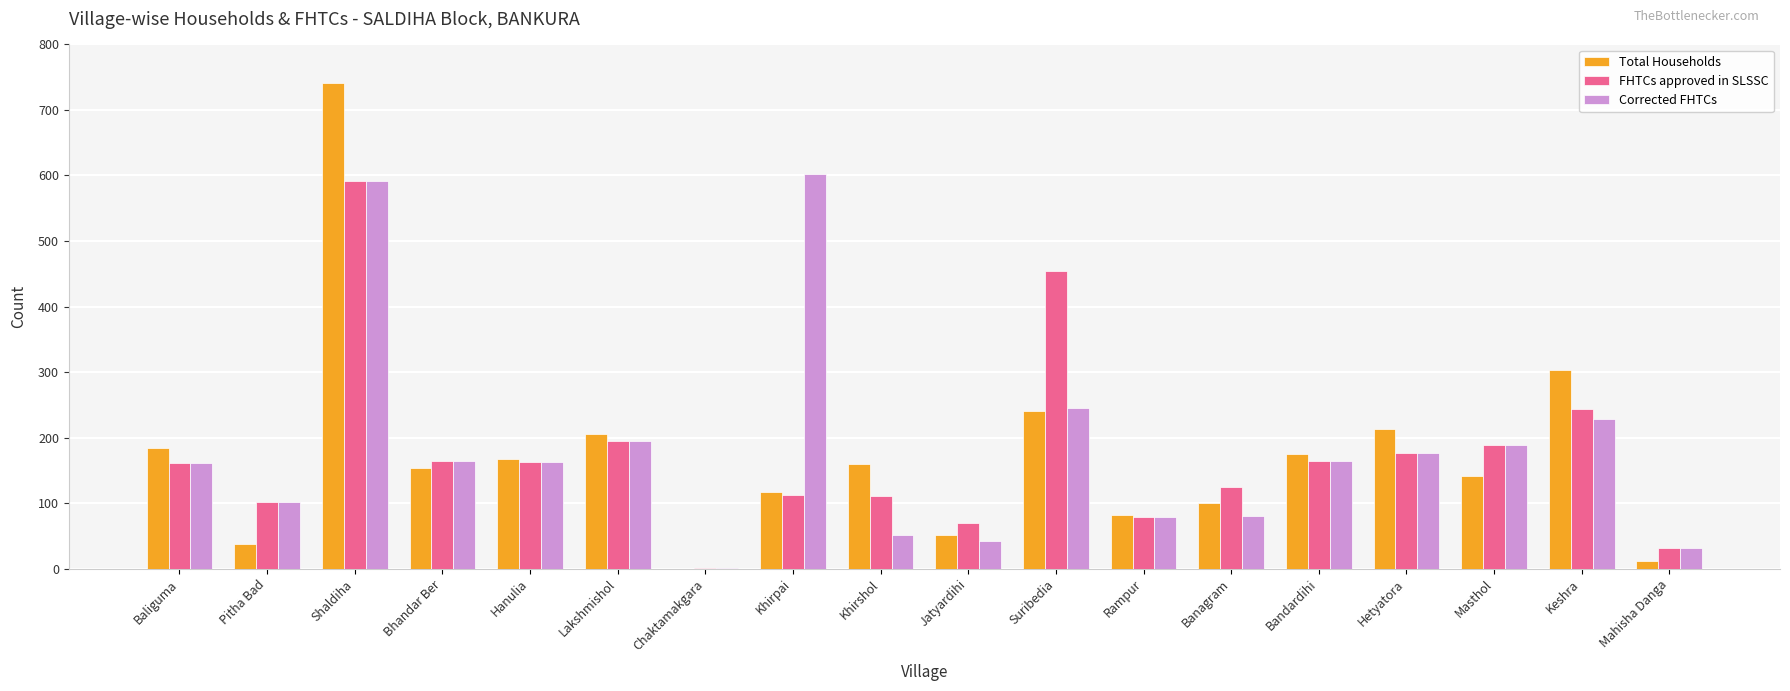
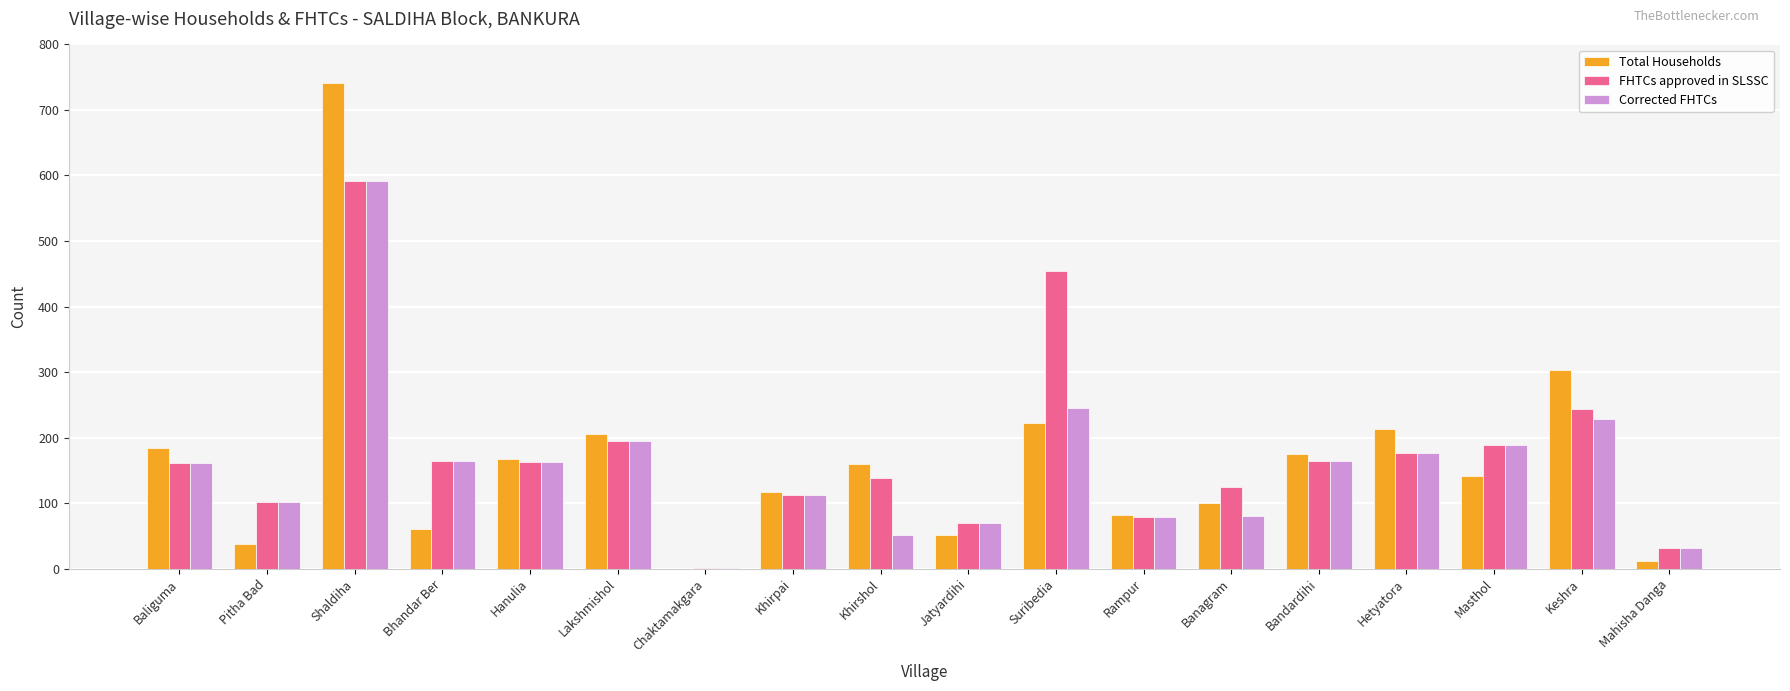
  {
    "Total Households": {
      "Baliguma": 180,
      "Pitha Bad": 40,
      "Shaldiha": 740,
-     "Bhandar Ber": 150,
+     "Bhandar Ber": 60,
      "Hanulia": 170,
      "Lakshmishol": 210,
      "Chaktamakgara": 0,
      "Khirpai": 120,
      "Khirshol": 160,
      "Jatyardihi": 50,
-     "Suribedia": 240,
+     "Suribedia": 220,
      "Rampur": 80,
      "Banagram": 100,
      "Bandardihi": 180,
      "Hetyatora": 210,
      "Masthol": 140,
      "Keshra": 300,
      "Mahisha Danga": 10
    },
    "FHTCs approved in SLSSC": {
      "Baliguma": 160,
      "Pitha Bad": 100,
      "Shaldiha": 590,
      "Bhandar Ber": 170,
      "Hanulia": 160,
      "Lakshmishol": 200,
      "Khirpai": 110,
-     "Khirshol": 110,
+     "Khirshol": 140,
      "Jatyardihi": 70,
      "Suribedia": 450,
      "Rampur": 80,
      "Banagram": 130,
      "Bandardihi": 170,
      "Hetyatora": 180,
      "Masthol": 190,
      "Keshra": 240,
      "Mahisha Danga": 30
    },
    "Corrected FHTCs": {
      "Baliguma": 160,
      "Pitha Bad": 100,
      "Shaldiha": 590,
      "Bhandar Ber": 170,
      "Hanulia": 160,
      "Lakshmishol": 200,
-     "Khirpai": 600,
+     "Khirpai": 110,
      "Khirshol": 50,
-     "Jatyardihi": 40,
+     "Jatyardihi": 70,
      "Suribedia": 250,
      "Rampur": 80,
      "Banagram": 80,
      "Bandardihi": 170,
      "Hetyatora": 180,
      "Masthol": 190,
      "Keshra": 230,
      "Mahisha Danga": 30
    }
  }
